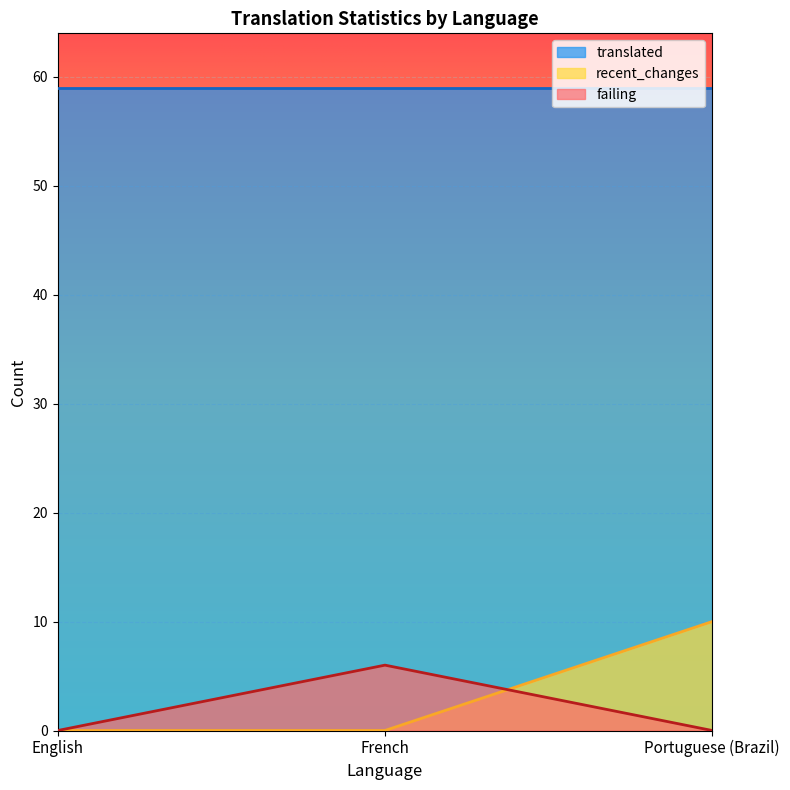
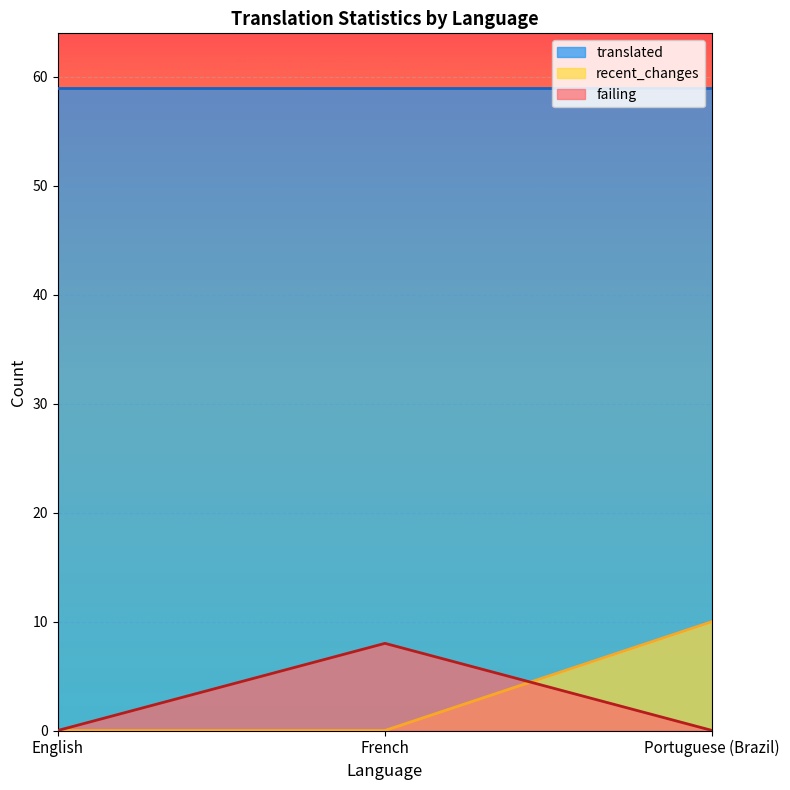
  {
    "translated": {
      "English": 59,
      "French": 59,
      "Portuguese (Brazil)": 59
    },
    "recent_changes": {
      "French": 0,
      "Portuguese (Brazil)": 10
    },
    "failing": {
-     "French": 6,
+     "French": 8,
      "Portuguese (Brazil)": 0
    }
  }
